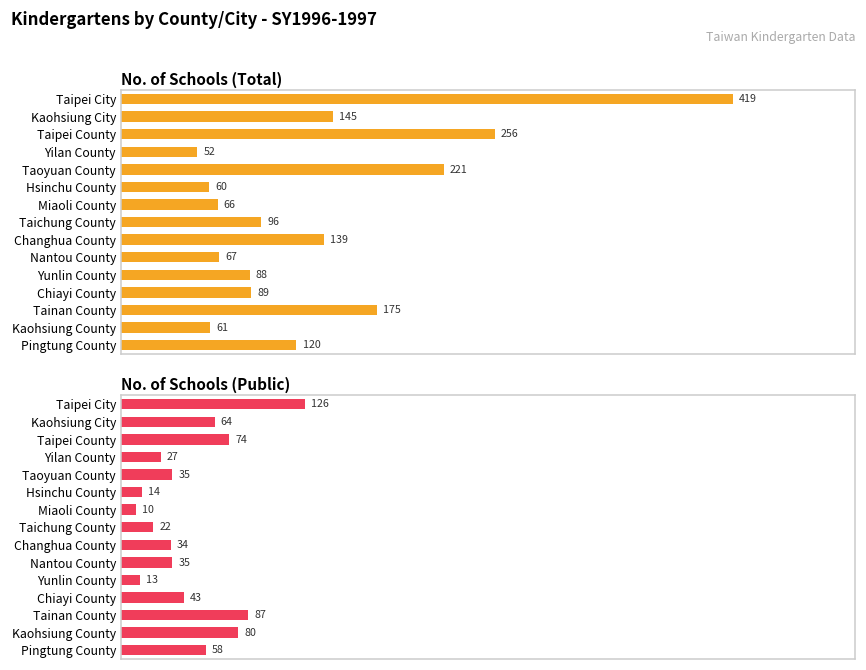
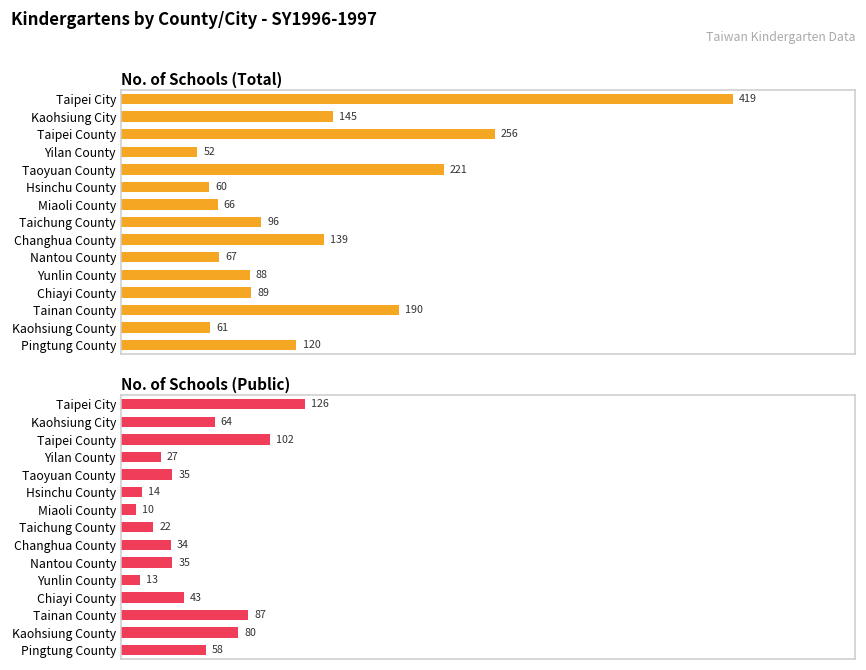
  {
    "No. of Schools (Total)": {
-     "Tainan County": 175
+     "Tainan County": 190
    },
    "No. of Schools (Public)": {
-     "Taipei County": 74
+     "Taipei County": 102
    }
  }
